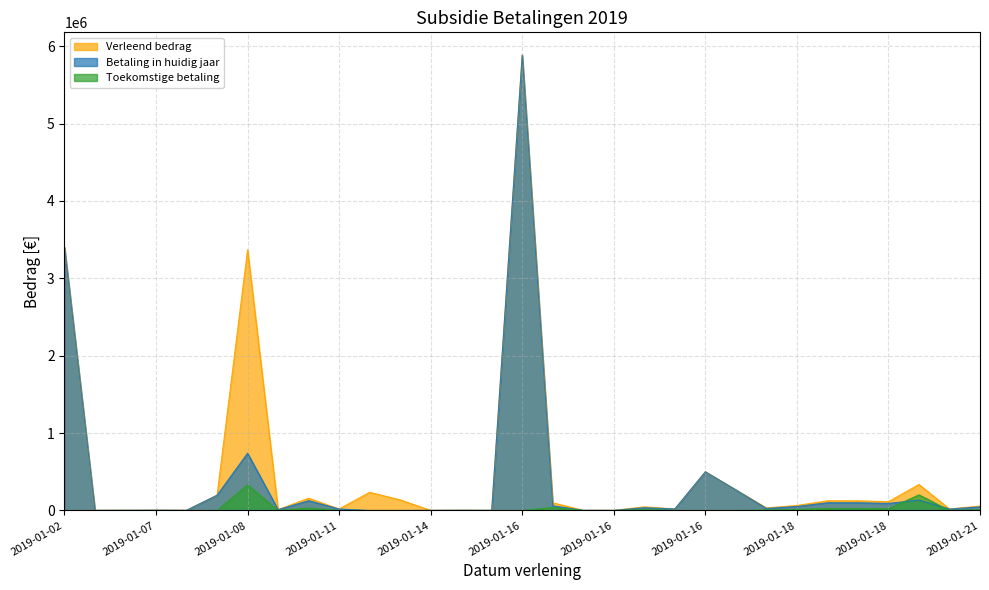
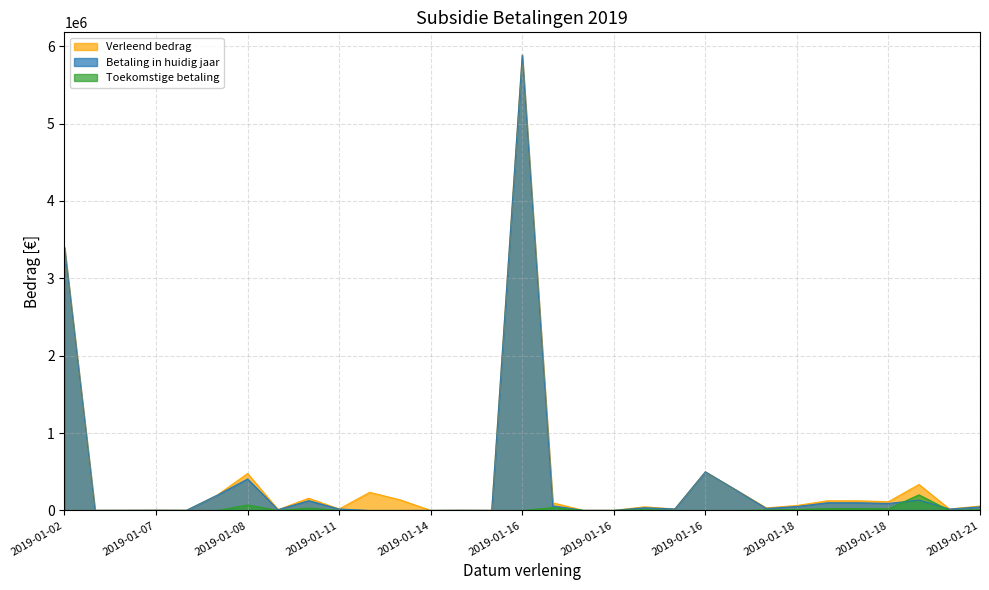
  {
    "Verleend bedrag": {
-     "2019-01-08": 3400000
+     "2019-01-08": 500000
    },
    "Betaling in huidig jaar": {
-     "2019-01-08": 700000
+     "2019-01-08": 400000
    },
    "Toekomstige betaling": {
      "2019-01-02": 0,
-     "2019-01-08": 300000
+     "2019-01-08": 100000
    }
  }
